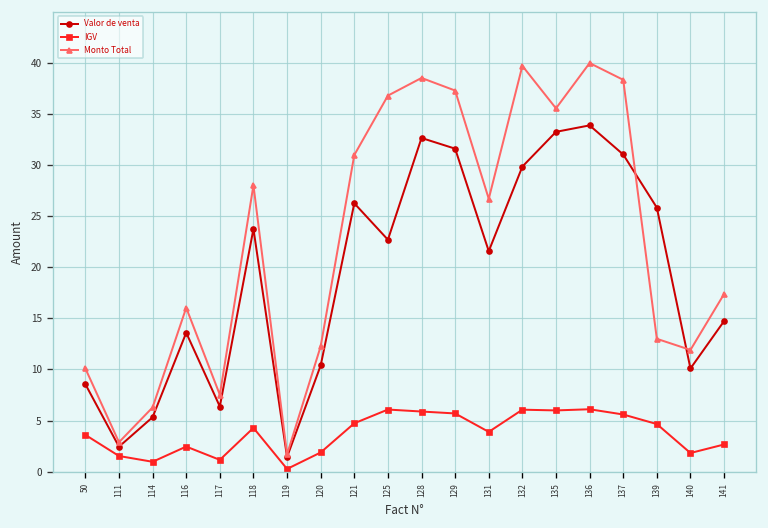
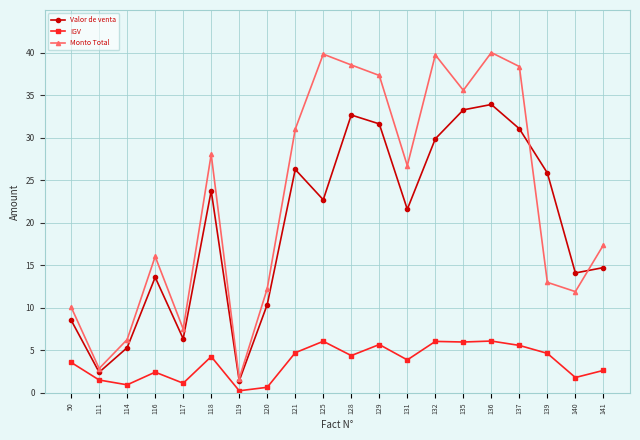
  {
    "Valor de venta": {
      "50": 9,
      "111": 2,
      "114": 5,
      "116": 14,
      "117": 6,
      "118": 24,
      "120": 10,
      "121": 26,
      "125": 23,
      "128": 33,
      "129": 32,
      "131": 22,
      "132": 30,
      "135": 33,
      "136": 34,
      "137": 31,
      "139": 26,
-     "140": 10,
+     "140": 14,
      "141": 15
    },
    "IGV": {
      "50": 4,
      "111": 2,
      "114": 1,
      "116": 2,
      "117": 1,
      "118": 4,
      "119": 0,
-     "120": 2,
+     "120": 1,
      "121": 5,
      "125": 6,
-     "128": 6,
+     "128": 4,
      "129": 6,
      "131": 4,
      "132": 6,
      "135": 6,
      "136": 6,
      "137": 6,
      "139": 5,
      "140": 2,
      "141": 3
    },
    "Monto Total": {
      "50": 10,
      "111": 3,
      "114": 6,
      "116": 16,
      "117": 8,
      "118": 28,
      "120": 12,
      "121": 31,
-     "125": 37,
+     "125": 40,
      "128": 39,
      "129": 37,
      "131": 27,
      "132": 40,
      "135": 36,
      "136": 40,
      "137": 38,
      "139": 13,
      "140": 12,
      "141": 17
    }
  }
